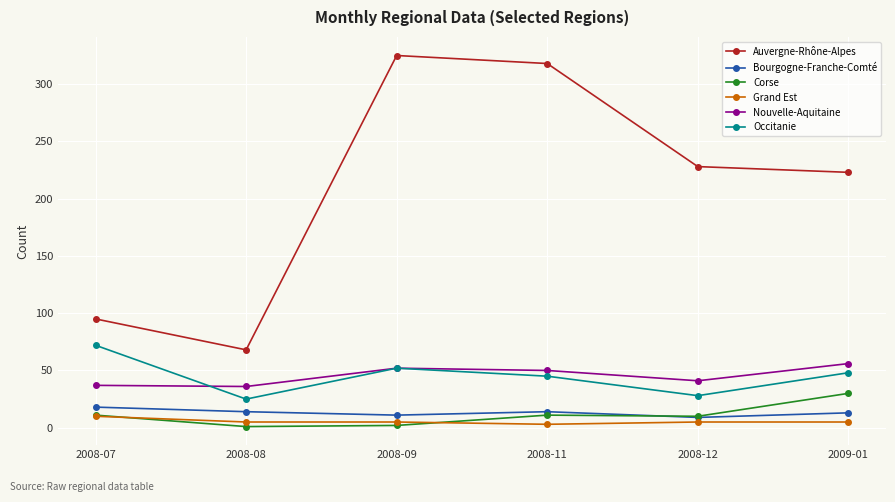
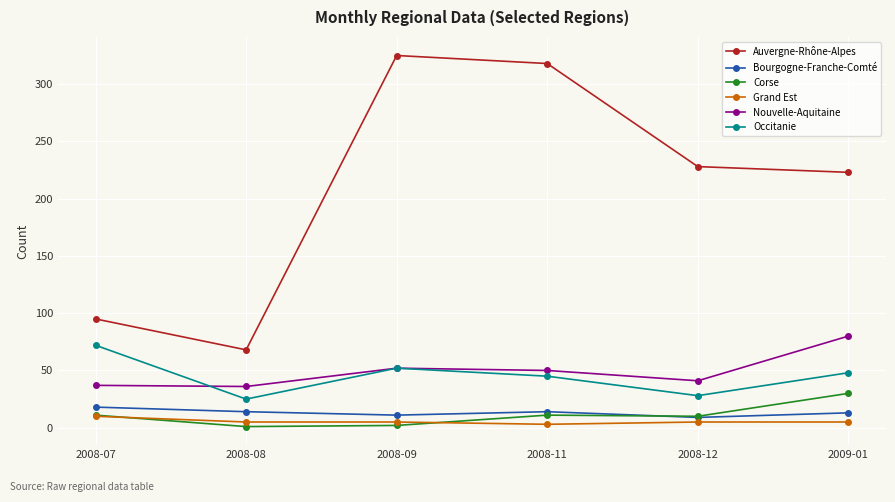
  {
    "Auvergne-Rhône-Alpes": {
      "2008-07": 95,
      "2008-08": 68,
      "2008-09": 325,
      "2008-11": 318,
      "2008-12": 228,
      "2009-01": 223
    },
    "Bourgogne-Franche-Comté": {
      "2008-07": 18,
      "2008-08": 14,
      "2008-09": 11,
      "2008-11": 14,
      "2009-01": 13
    },
    "Corse": {
      "2008-08": 1,
      "2008-09": 2,
      "2008-11": 11,
      "2009-01": 30
    },
    "Grand Est": {
      "2008-08": 5,
      "2008-09": 5,
      "2008-11": 3,
      "2008-12": 5,
      "2009-01": 5
    },
    "Nouvelle-Aquitaine": {
      "2008-07": 37,
      "2008-08": 36,
      "2008-11": 50,
      "2008-12": 41,
-     "2009-01": 56
+     "2009-01": 80
    },
    "Occitanie": {
      "2008-07": 72,
      "2008-08": 25,
      "2008-11": 45,
      "2008-12": 28,
      "2009-01": 48
    }
  }
